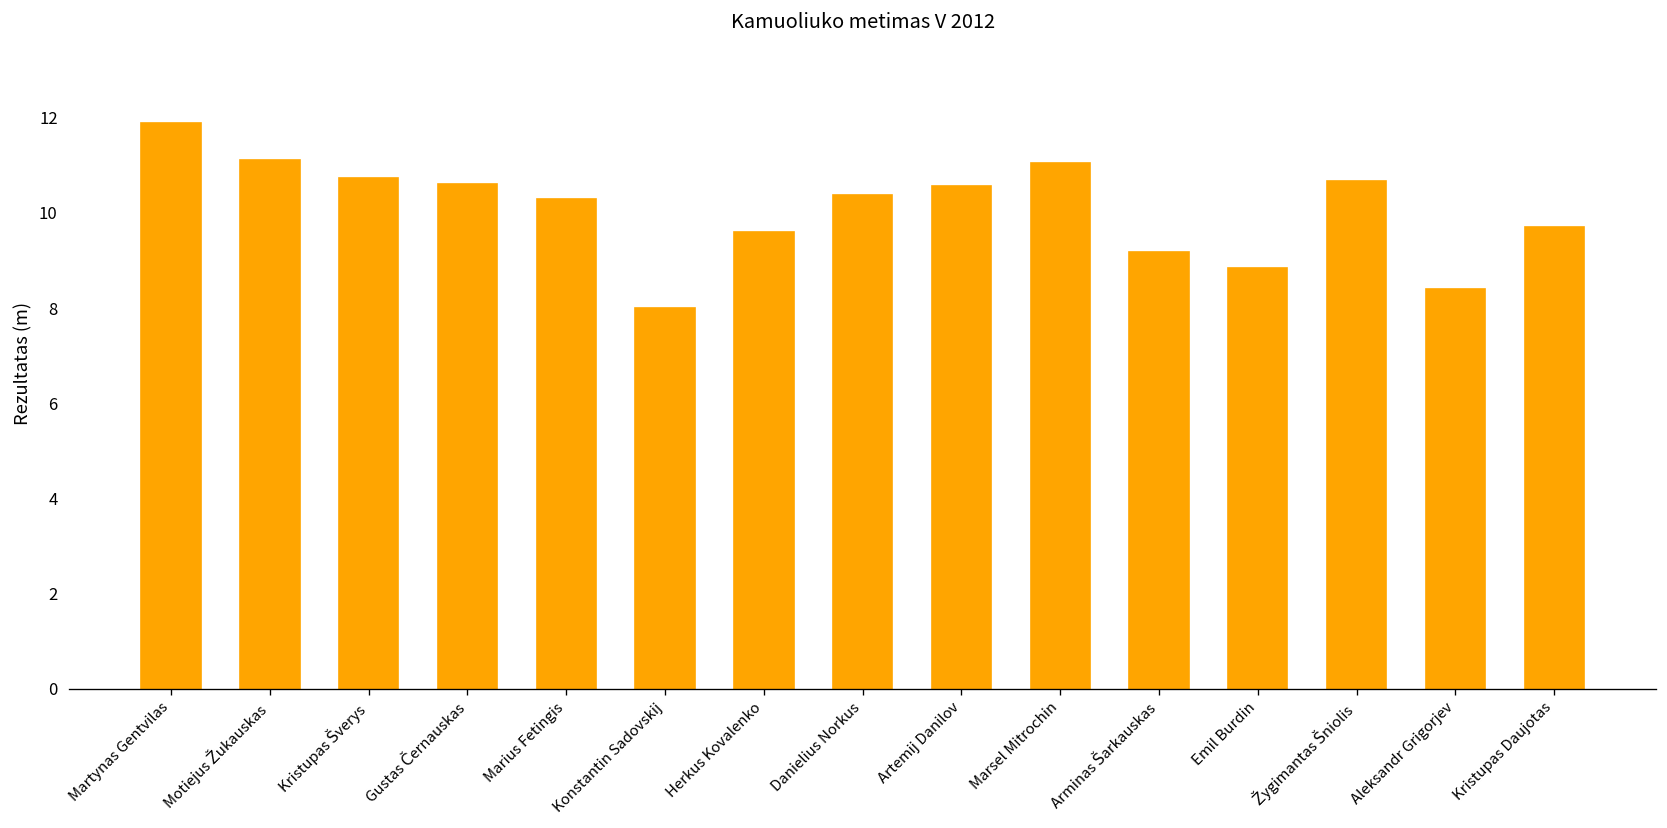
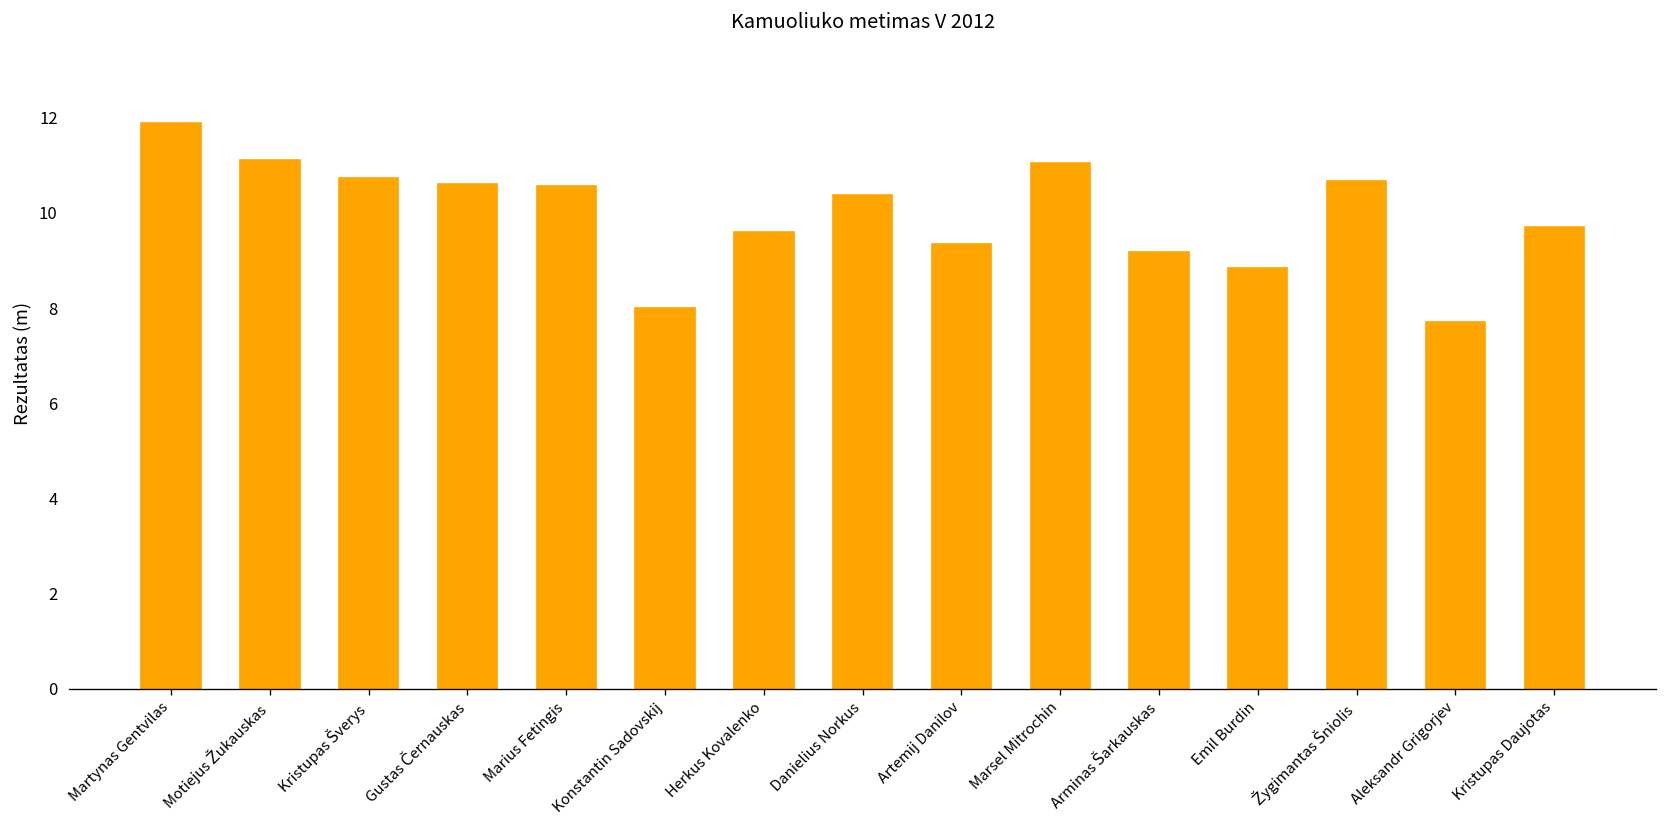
  {
    "Martynas Gentvilas": 11.9,
    "Motiejus Žukauskas": 11.1,
    "Kristupas Šverys": 10.7,
    "Gustas Černauskas": 10.6,
-   "Marius Fetingis": 10.3,
+   "Marius Fetingis": 10.6,
    "Konstantin Sadovskij": 8.0,
    "Herkus Kovalenko": 9.6,
    "Danielius Norkus": 10.4,
-   "Artemij Danilov": 10.6,
+   "Artemij Danilov": 9.3,
    "Marsel Mitrochin": 11.0,
    "Arminas Šarkauskas": 9.2,
    "Emil Burdin": 8.9,
    "Žygimantas Šniolis": 10.7,
-   "Aleksandr Grigorjev": 8.4,
+   "Aleksandr Grigorjev": 7.7,
    "Kristupas Daujotas": 9.7
  }
